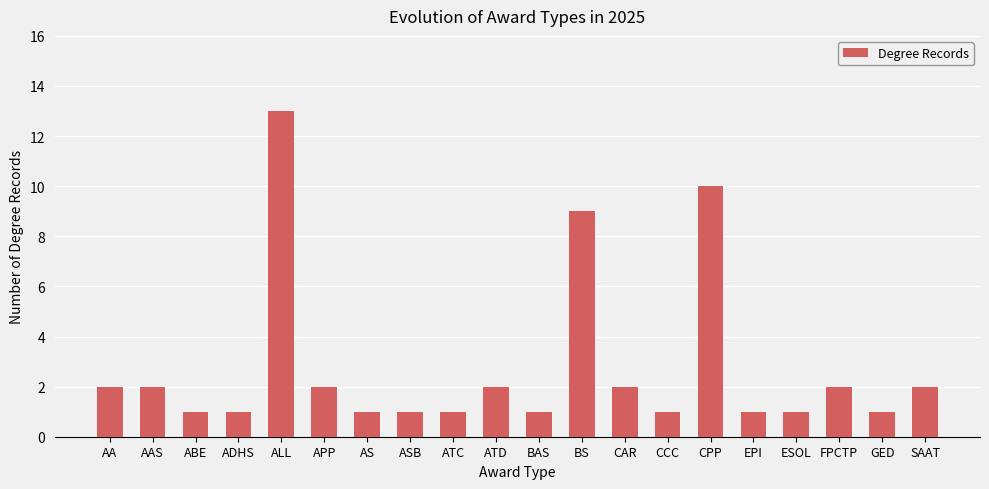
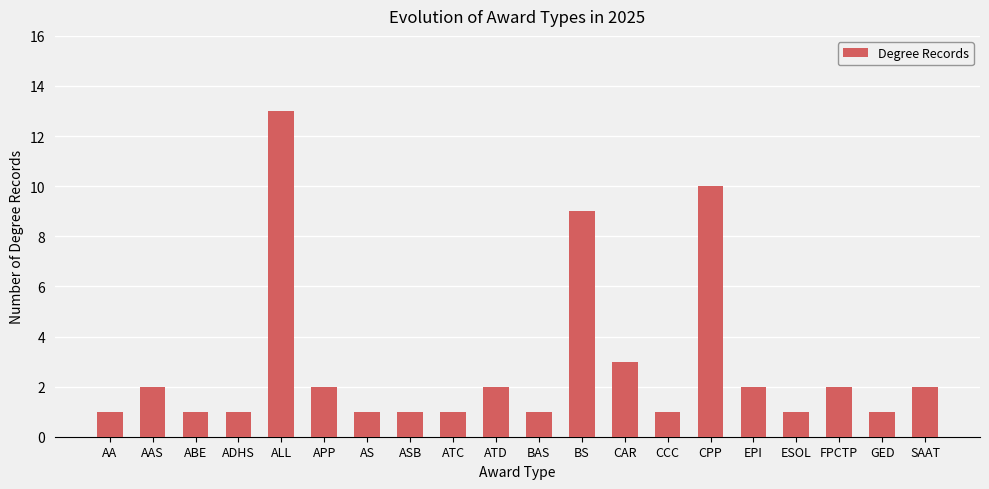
  {
-   "AA": 2,
+   "AA": 1,
    "AAS": 2,
    "ABE": 1,
    "ADHS": 1,
    "ALL": 13,
    "APP": 2,
    "AS": 1,
    "ASB": 1,
    "ATC": 1,
    "ATD": 2,
    "BAS": 1,
    "BS": 9,
-   "CAR": 2,
+   "CAR": 3,
    "CCC": 1,
    "CPP": 10,
-   "EPI": 1,
+   "EPI": 2,
    "ESOL": 1,
    "FPCTP": 2,
    "GED": 1,
    "SAAT": 2
  }
